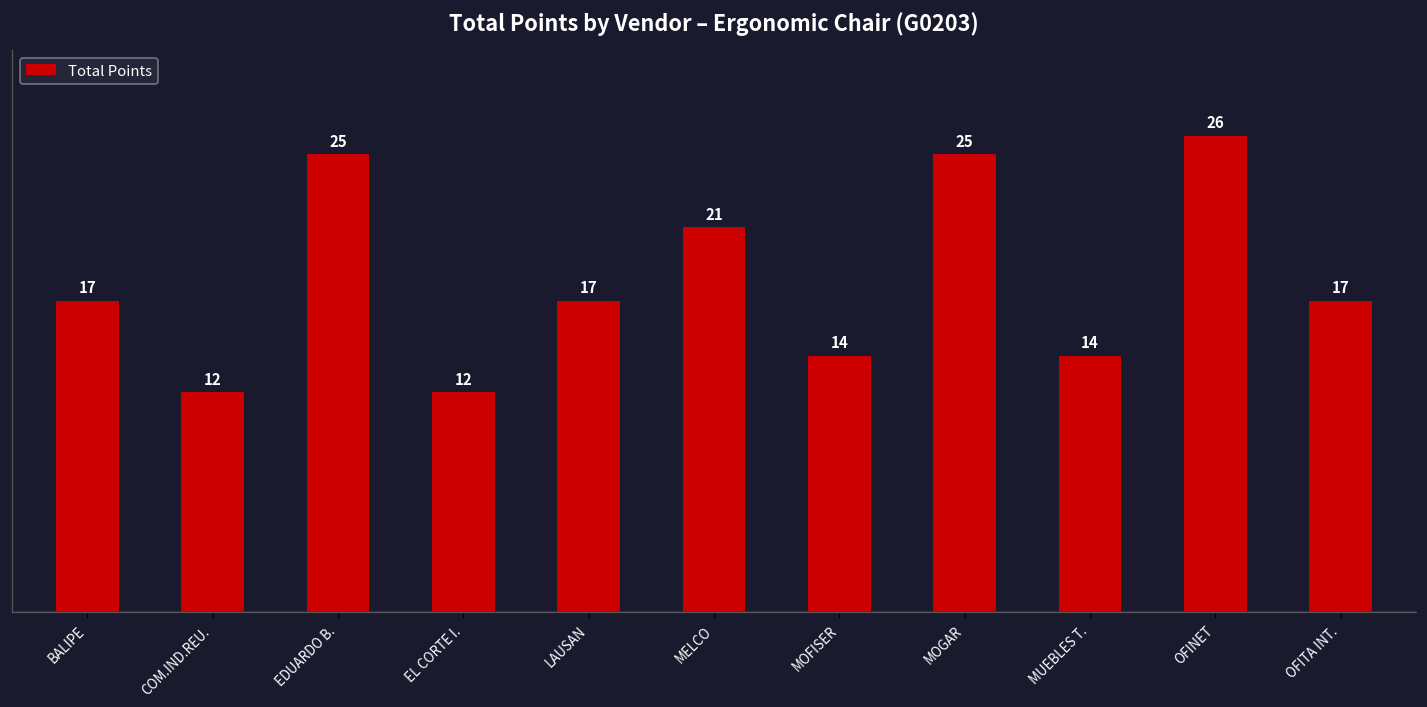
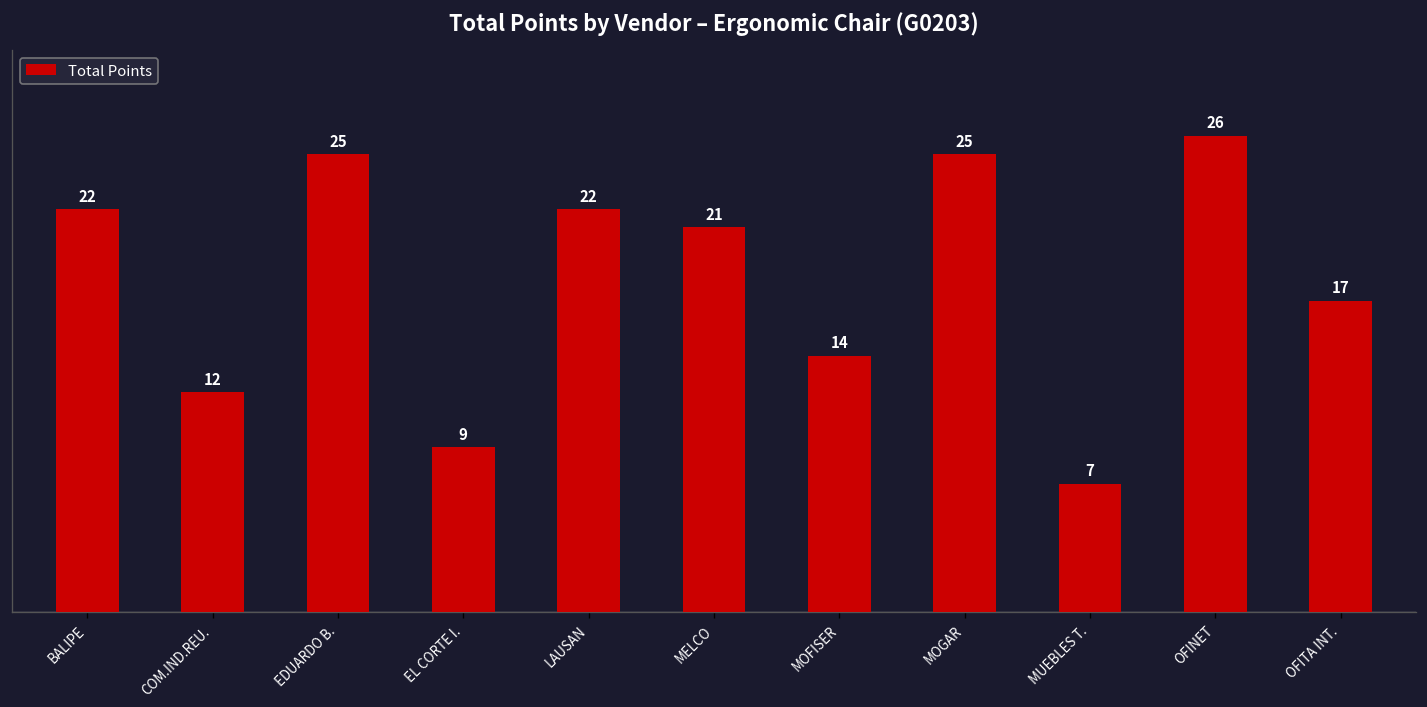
  {
-   "BALIPE": 17,
+   "BALIPE": 22,
    "COM.IND.REU.": 12,
    "EDUARDO B.": 25,
-   "EL CORTE I.": 12,
-   "LAUSAN": 17,
+   "EL CORTE I.": 9,
+   "LAUSAN": 22,
    "MELCO": 21,
    "MOFISER": 14,
    "MOGAR": 25,
-   "MUEBLES T.": 14,
+   "MUEBLES T.": 7,
    "OFINET": 26,
    "OFITA INT.": 17
  }
